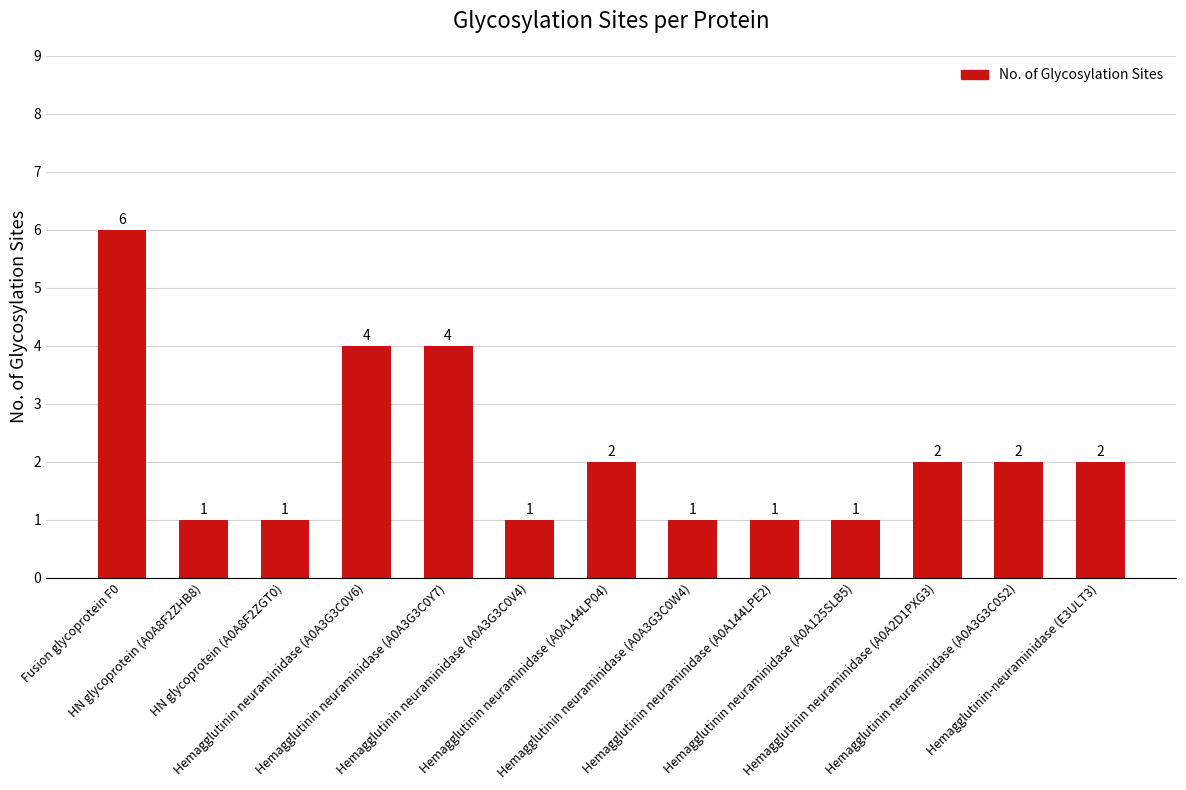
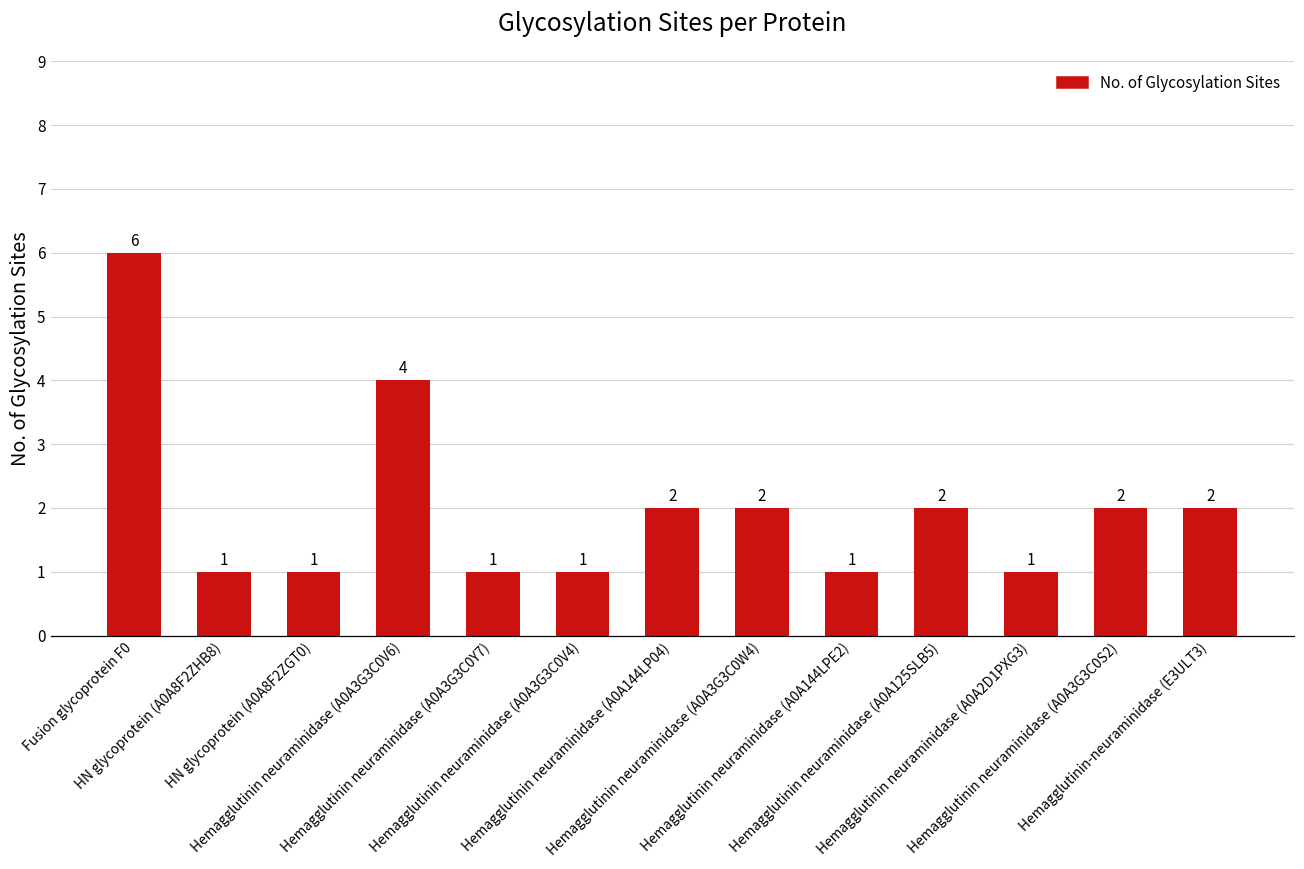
  {
    "Fusion glycoprotein F0": 6,
    "HN glycoprotein (A0A8F2ZHB8)": 1,
    "HN glycoprotein (A0A8F2ZGT0)": 1,
    "Hemagglutinin neuraminidase (A0A3G3C0V6)": 4,
-   "Hemagglutinin neuraminidase (A0A3G3C0Y7)": 4,
+   "Hemagglutinin neuraminidase (A0A3G3C0Y7)": 1,
    "Hemagglutinin neuraminidase (A0A3G3C0V4)": 1,
    "Hemagglutinin neuraminidase (A0A144LP04)": 2,
-   "Hemagglutinin neuraminidase (A0A3G3C0W4)": 1,
+   "Hemagglutinin neuraminidase (A0A3G3C0W4)": 2,
    "Hemagglutinin neuraminidase (A0A144LPE2)": 1,
-   "Hemagglutinin neuraminidase (A0A125SLB5)": 1,
-   "Hemagglutinin neuraminidase (A0A2D1PXG3)": 2,
+   "Hemagglutinin neuraminidase (A0A125SLB5)": 2,
+   "Hemagglutinin neuraminidase (A0A2D1PXG3)": 1,
    "Hemagglutinin neuraminidase (A0A3G3C0S2)": 2,
    "Hemagglutinin-neuraminidase (E3ULT3)": 2
  }
